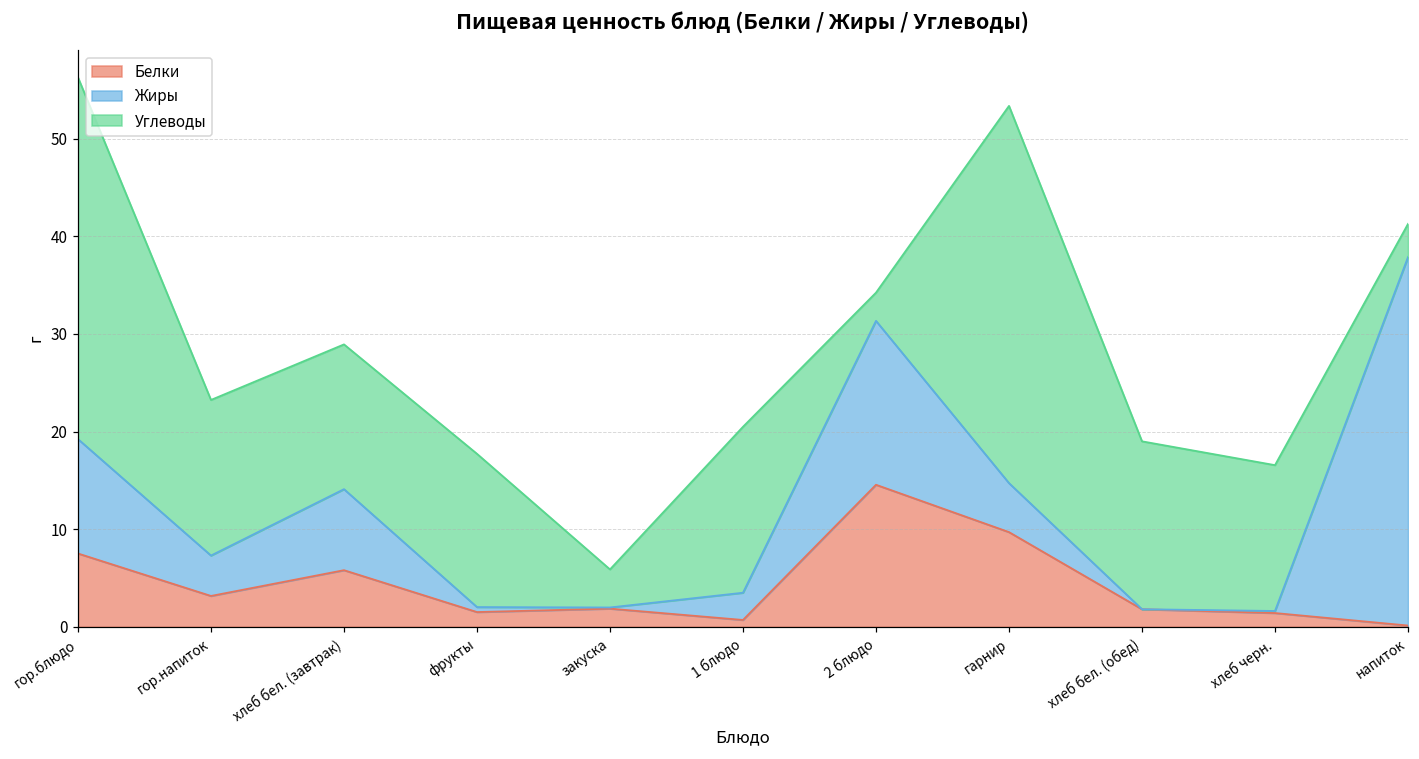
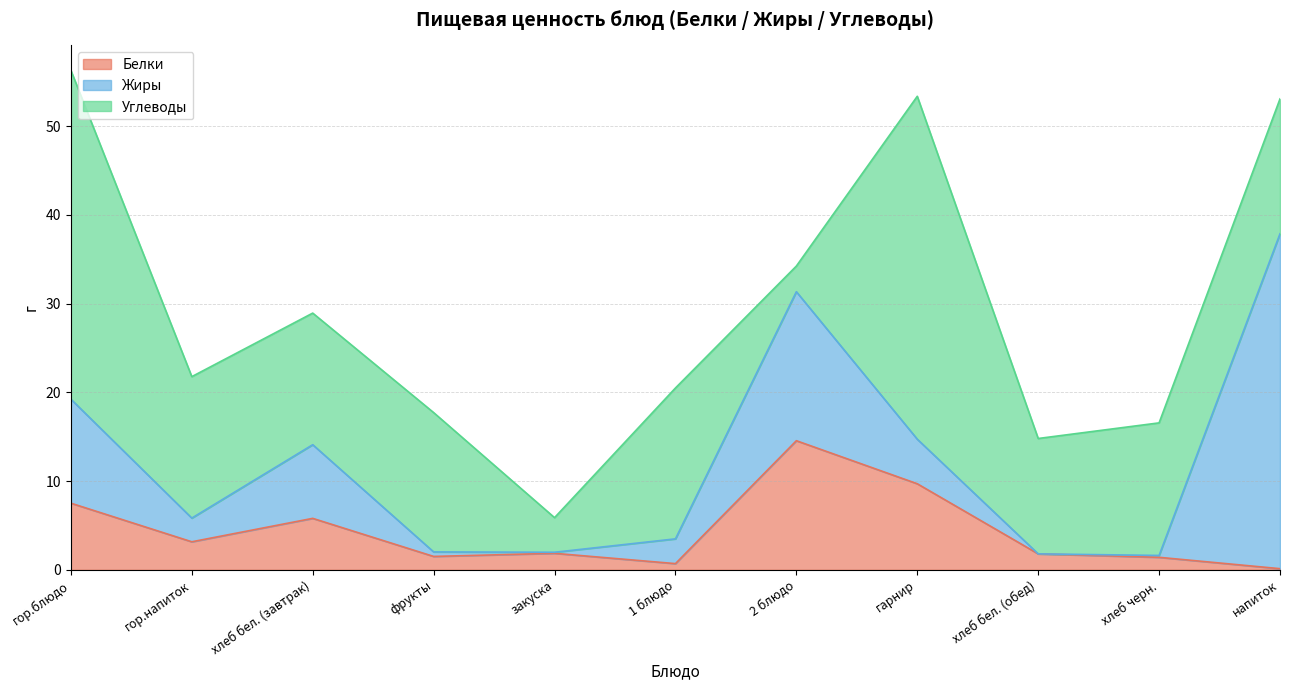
  {
    "Белки": {
      "гор.блюдо": 8,
      "гор.напиток": 3,
      "хлеб бел. (завтрак)": 6,
      "фрукты": 2,
      "1 блюдо": 1,
      "2 блюдо": 15,
      "гарнир": 10,
      "напиток": 0
    },
    "Жиры": {
      "гор.блюдо": 12,
-     "гор.напиток": 4,
+     "гор.напиток": 3,
      "хлеб бел. (завтрак)": 8,
      "фрукты": 1,
      "1 блюдо": 3,
      "2 блюдо": 17,
      "гарнир": 5,
      "напиток": 38
    },
    "Углеводы": {
      "гор.блюдо": 37,
      "гор.напиток": 16,
      "хлеб бел. (завтрак)": 15,
      "фрукты": 16,
      "закуска": 4,
      "1 блюдо": 17,
      "2 блюдо": 3,
      "гарнир": 39,
-     "хлеб бел. (обед)": 17,
+     "хлеб бел. (обед)": 13,
      "хлеб черн.": 15,
-     "напиток": 3
+     "напиток": 15
    }
  }
